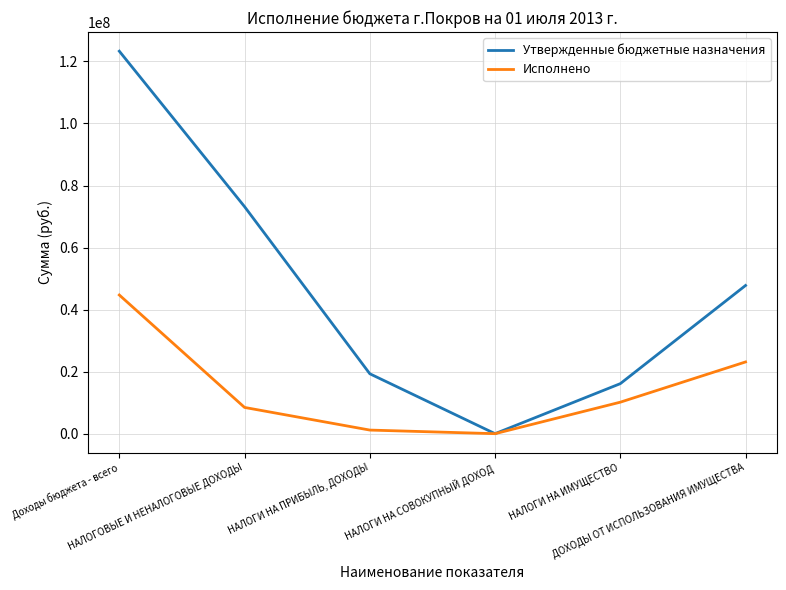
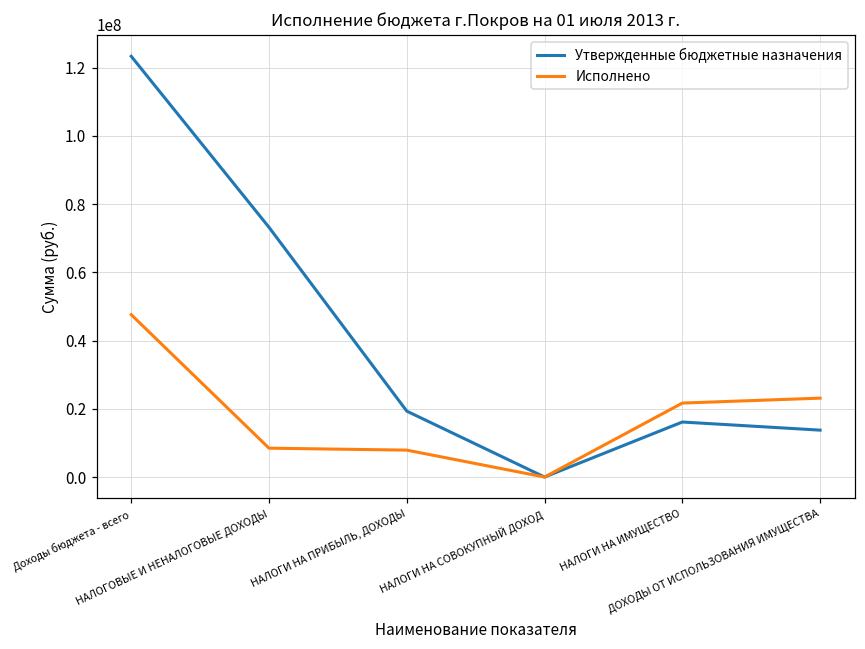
  {
    "Утвержденные бюджетные назначения": {
      "Доходы бюджета - всего": 123000000,
      "НАЛОГОВЫЕ И НЕНАЛОГОВЫЕ ДОХОДЫ": 73000000,
      "НАЛОГИ НА ПРИБЫЛЬ, ДОХОДЫ": 19000000,
      "НАЛОГИ НА ИМУЩЕСТВО": 16000000,
-     "ДОХОДЫ ОТ ИСПОЛЬЗОВАНИЯ ИМУЩЕСТВА": 48000000
+     "ДОХОДЫ ОТ ИСПОЛЬЗОВАНИЯ ИМУЩЕСТВА": 14000000
    },
    "Исполнено": {
-     "Доходы бюджета - всего": 45000000,
+     "Доходы бюджета - всего": 48000000,
      "НАЛОГОВЫЕ И НЕНАЛОГОВЫЕ ДОХОДЫ": 8000000,
-     "НАЛОГИ НА ПРИБЫЛЬ, ДОХОДЫ": 1000000,
-     "НАЛОГИ НА ИМУЩЕСТВО": 10000000,
+     "НАЛОГИ НА ПРИБЫЛЬ, ДОХОДЫ": 8000000,
+     "НАЛОГИ НА ИМУЩЕСТВО": 22000000,
      "ДОХОДЫ ОТ ИСПОЛЬЗОВАНИЯ ИМУЩЕСТВА": 23000000
    }
  }
